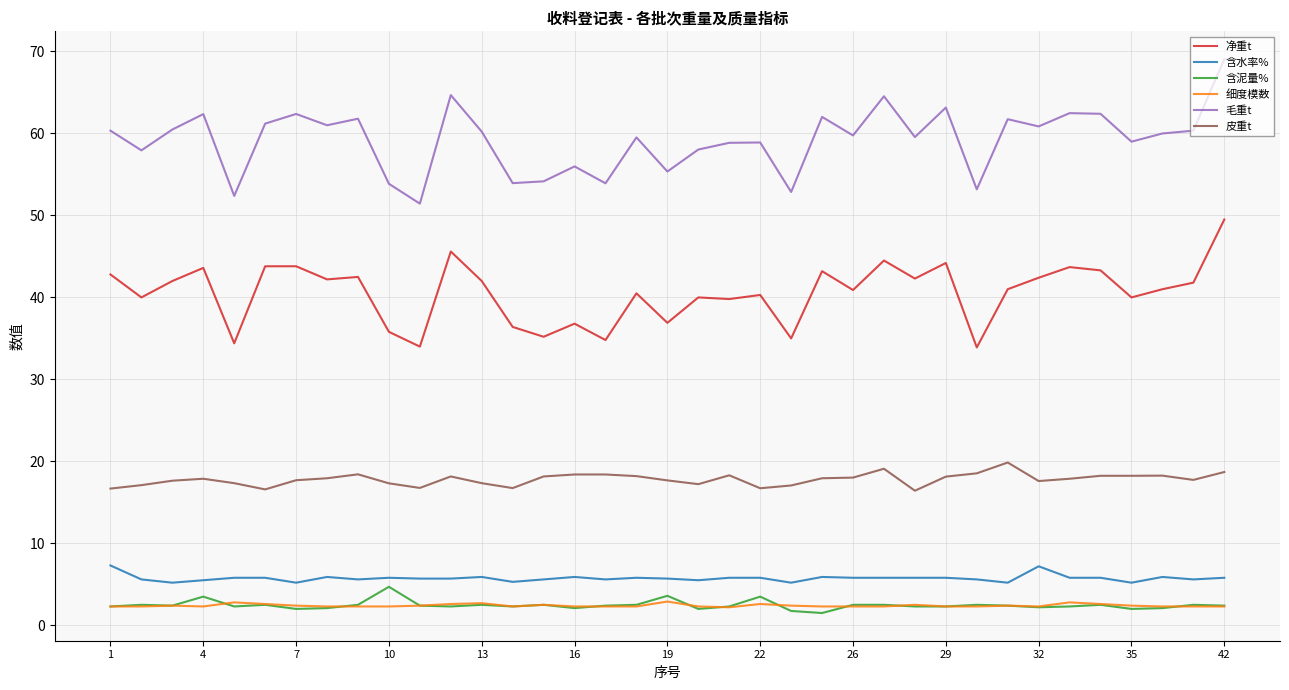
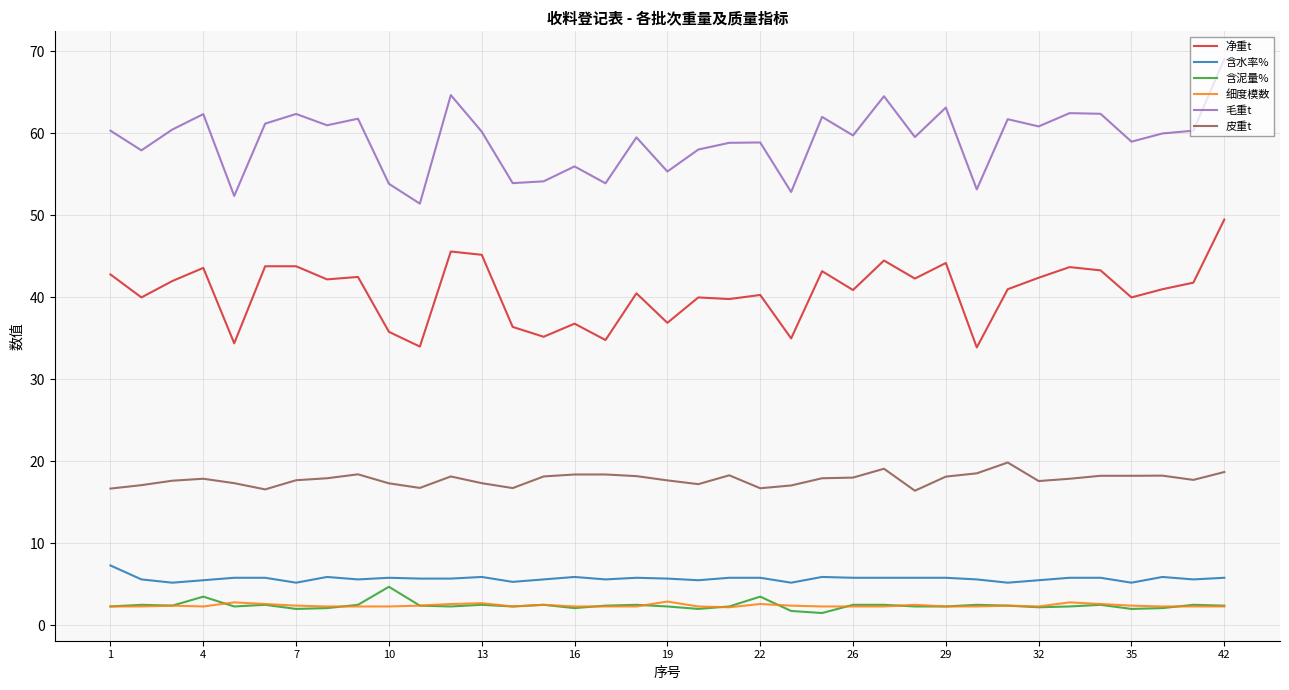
  {
    "净重t": {
      "1": 43,
      "4": 44,
      "7": 44,
      "10": 36,
-     "13": 42,
+     "13": 45,
      "16": 37,
      "19": 37,
      "22": 40,
      "26": 41,
      "29": 44,
      "32": 42,
      "35": 40,
      "42": 50
    },
    "含水率%": {
      "1": 7,
      "4": 6,
      "7": 5,
      "10": 6,
      "13": 6,
      "16": 6,
      "19": 6,
      "22": 6,
      "26": 6,
      "29": 6,
-     "32": 7,
+     "32": 6,
      "35": 5,
      "42": 6
    },
    "含泥量%": {
      "4": 4,
      "7": 2,
      "10": 5,
-     "19": 4,
+     "19": 2,
      "22": 4,
      "35": 2
    },
    "细度模数": {
      "4": 2,
      "7": 2,
      "10": 2,
      "19": 3,
      "22": 3,
      "35": 2
    },
    "毛重t": {
      "1": 60,
      "4": 62,
      "7": 62,
      "10": 54,
      "13": 60,
      "16": 56,
      "19": 55,
      "22": 59,
      "26": 60,
      "29": 63,
      "32": 61,
      "35": 59
    },
    "皮重t": {
      "1": 17,
      "4": 18,
      "7": 18,
      "10": 17,
      "13": 17,
      "16": 18,
      "19": 18,
      "22": 17,
      "26": 18,
      "29": 18,
      "32": 18,
      "35": 18,
      "42": 19
    }
  }
